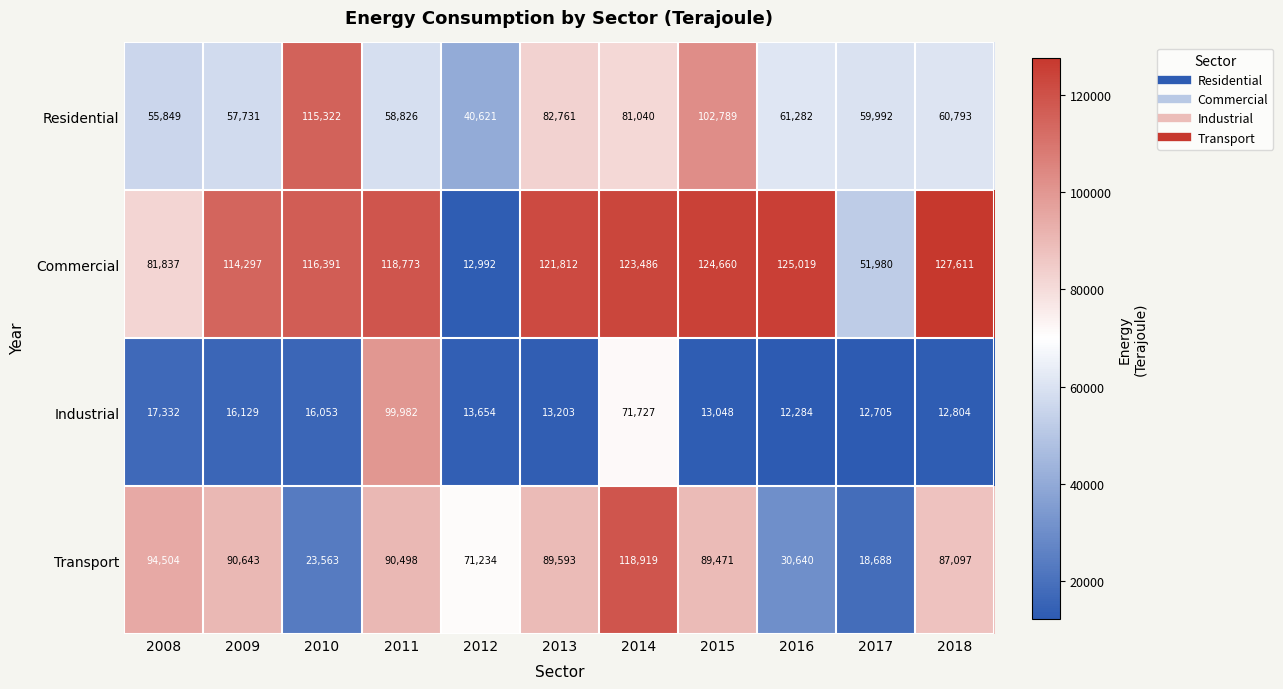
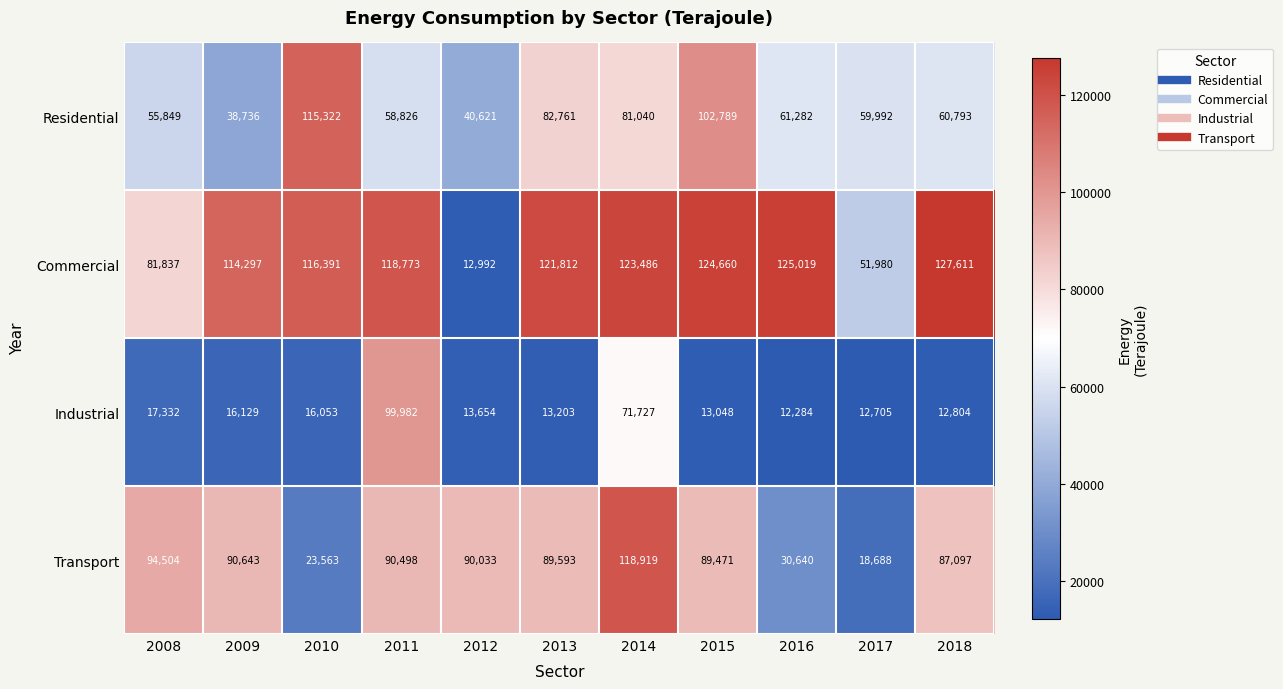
  {
    "Residential": {
      "2008": "55,849",
-     "2009": "57,731",
+     "2009": "38,736",
      "2010": "115,322",
      "2011": "58,826",
      "2012": "40,621",
      "2013": "82,761",
      "2014": "81,040",
      "2015": "102,789",
      "2016": "61,282",
      "2017": "59,992",
      "2018": "60,793"
    },
    "Commercial": {
      "2008": "81,837",
      "2009": "114,297",
      "2010": "116,391",
      "2011": "118,773",
      "2012": "12,992",
      "2013": "121,812",
      "2014": "123,486",
      "2015": "124,660",
      "2016": "125,019",
      "2017": "51,980",
      "2018": "127,611"
    },
    "Industrial": {
      "2008": "17,332",
      "2009": "16,129",
      "2010": "16,053",
      "2011": "99,982",
      "2012": "13,654",
      "2013": "13,203",
      "2014": "71,727",
      "2015": "13,048",
      "2016": "12,284",
      "2017": "12,705",
      "2018": "12,804"
    },
    "Transport": {
      "2008": "94,504",
      "2009": "90,643",
      "2010": "23,563",
      "2011": "90,498",
-     "2012": "71,234",
+     "2012": "90,033",
      "2013": "89,593",
      "2014": "118,919",
      "2015": "89,471",
      "2016": "30,640",
      "2017": "18,688",
      "2018": "87,097"
    }
  }
